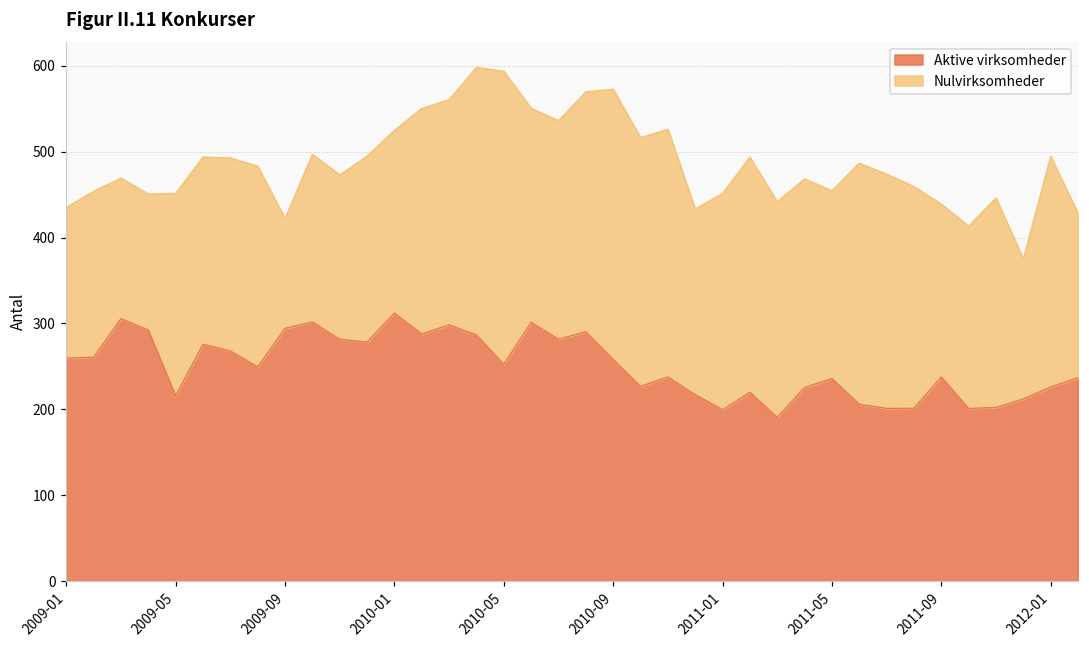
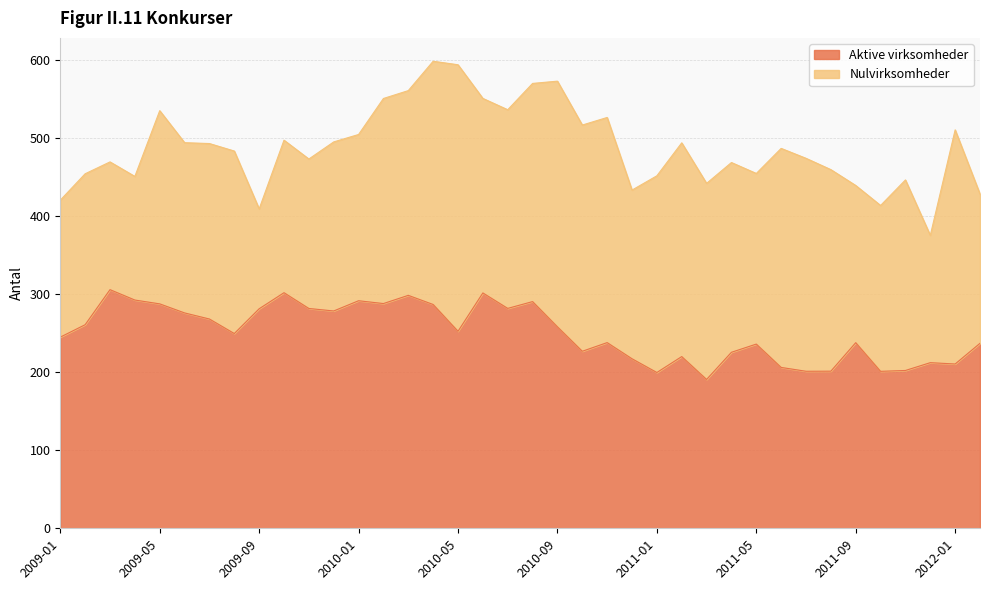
  {
    "Aktive virksomheder": {
-     "2009-01": 260,
-     "2009-05": 220,
-     "2009-09": 290,
-     "2010-01": 310,
+     "2009-01": 240,
+     "2009-05": 290,
+     "2009-09": 280,
+     "2010-01": 290,
      "2010-05": 250,
      "2010-09": 260,
      "2011-01": 200,
      "2011-05": 240,
      "2011-09": 240,
-     "2012-01": 230
+     "2012-01": 210
    },
    "Nulvirksomheder": {
      "2009-01": 180,
-     "2009-05": 240,
+     "2009-05": 250,
      "2009-09": 130,
      "2010-01": 210,
      "2010-05": 340,
      "2010-09": 310,
      "2011-01": 250,
      "2011-05": 220,
      "2011-09": 200,
-     "2012-01": 270
+     "2012-01": 300
    }
  }
